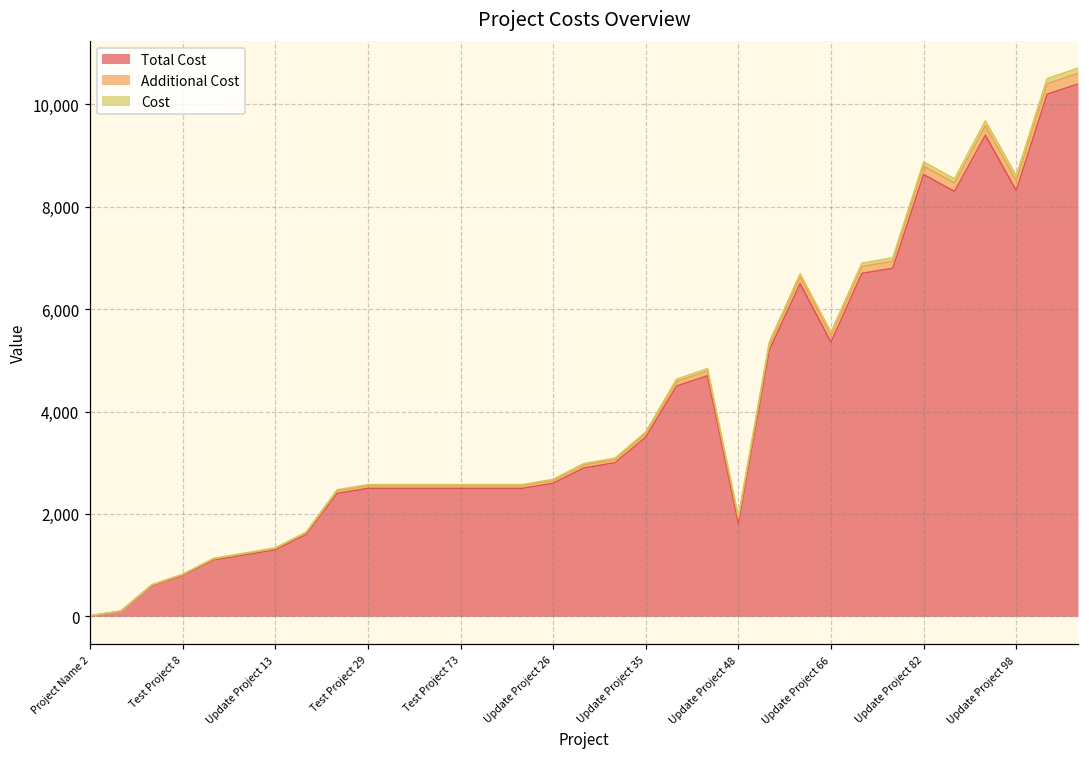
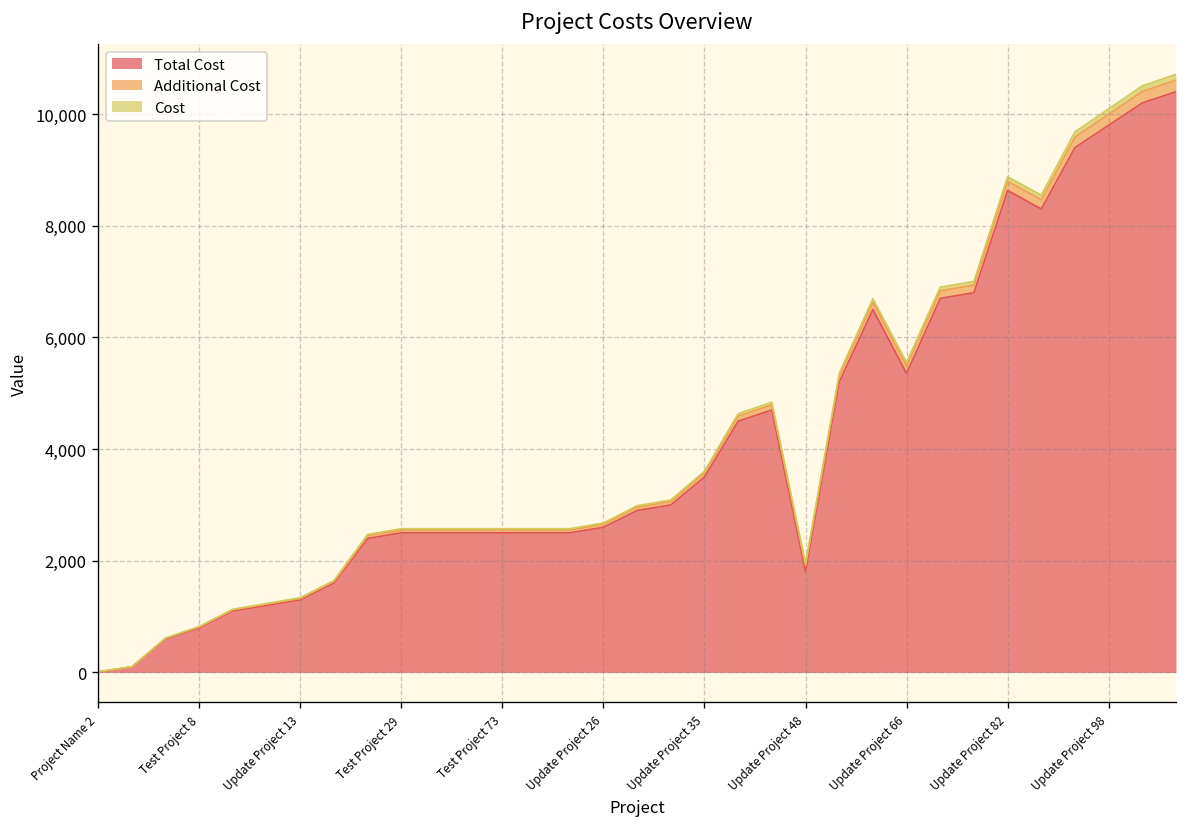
  {
    "Total Cost": {
      "Update Project 35": "3,500",
      "Update Project 48": "1,800",
      "Update Project 66": "5,400",
      "Update Project 82": "8,600",
-     "Update Project 98": "8,300"
+     "Update Project 98": "9,800"
    }
  }
